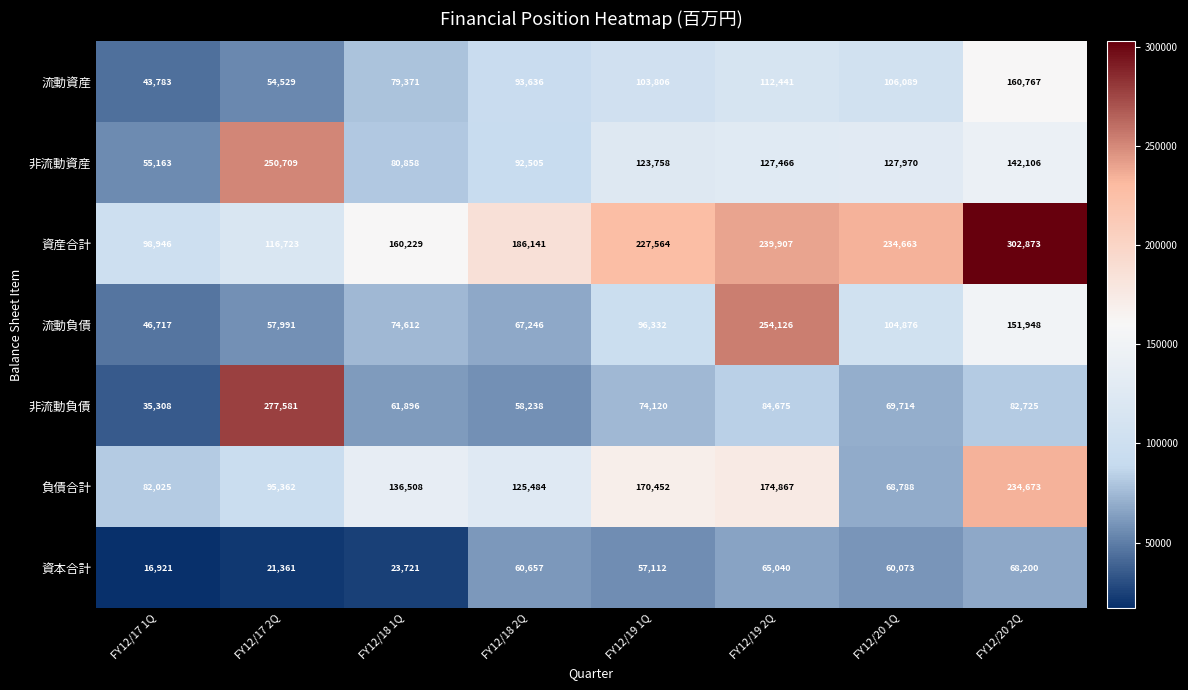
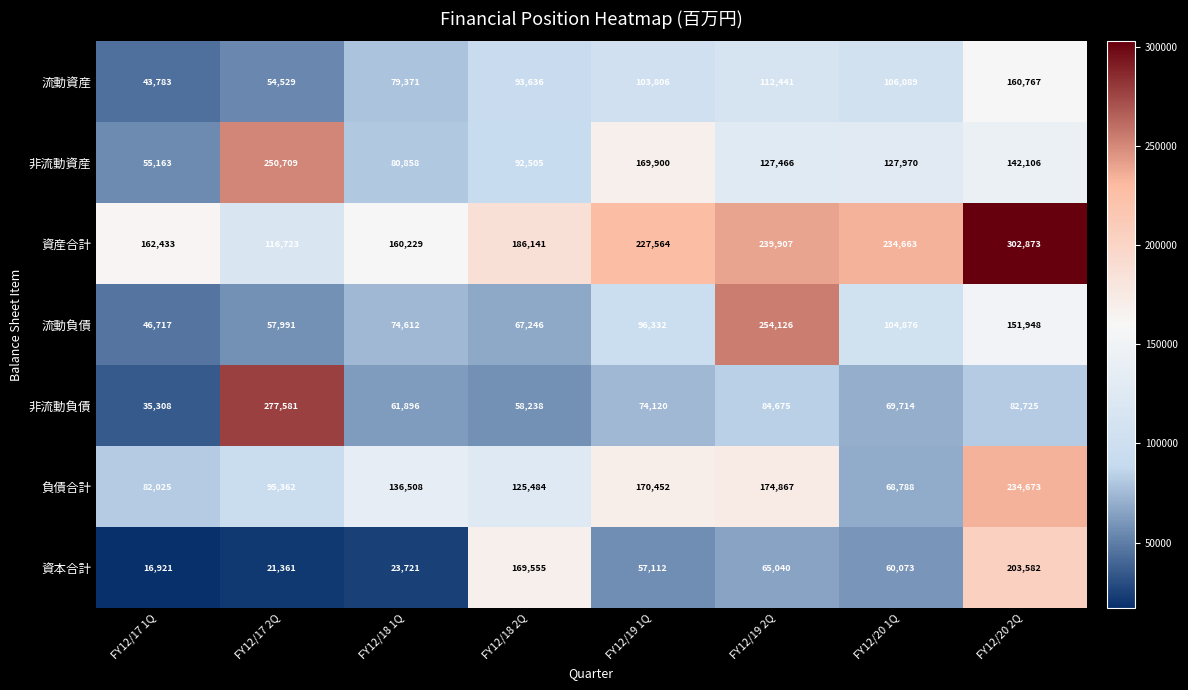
  {
    "流動資産": {
      "FY12/17 1Q": "43,783",
      "FY12/17 2Q": "54,529",
      "FY12/18 1Q": "79,371",
      "FY12/18 2Q": "93,636",
      "FY12/20 2Q": "160,767"
    },
    "非流動資産": {
      "FY12/17 1Q": "55,163",
      "FY12/17 2Q": "250,709",
      "FY12/18 1Q": "80,858",
      "FY12/18 2Q": "92,505",
-     "FY12/19 1Q": "123,758",
+     "FY12/19 1Q": "169,900",
      "FY12/19 2Q": "127,466",
      "FY12/20 1Q": "127,970",
      "FY12/20 2Q": "142,106"
    },
    "資産合計": {
-     "FY12/17 1Q": "98,946",
+     "FY12/17 1Q": "162,433",
      "FY12/18 1Q": "160,229",
      "FY12/18 2Q": "186,141",
      "FY12/19 1Q": "227,564",
      "FY12/19 2Q": "239,907",
      "FY12/20 1Q": "234,663",
      "FY12/20 2Q": "302,873"
    },
    "流動負債": {
      "FY12/17 1Q": "46,717",
      "FY12/17 2Q": "57,991",
      "FY12/18 1Q": "74,612",
      "FY12/18 2Q": "67,246",
      "FY12/19 1Q": "96,332",
      "FY12/19 2Q": "254,126",
      "FY12/20 2Q": "151,948"
    },
    "非流動負債": {
      "FY12/17 1Q": "35,308",
      "FY12/17 2Q": "277,581",
      "FY12/18 1Q": "61,896",
      "FY12/18 2Q": "58,238",
      "FY12/19 1Q": "74,120",
      "FY12/19 2Q": "84,675",
      "FY12/20 1Q": "69,714",
      "FY12/20 2Q": "82,725"
    },
    "負債合計": {
      "FY12/17 1Q": "82,025",
      "FY12/17 2Q": "95,362",
      "FY12/18 1Q": "136,508",
      "FY12/18 2Q": "125,484",
      "FY12/19 1Q": "170,452",
      "FY12/19 2Q": "174,867",
      "FY12/20 1Q": "68,788",
      "FY12/20 2Q": "234,673"
    },
    "資本合計": {
      "FY12/17 1Q": "16,921",
      "FY12/17 2Q": "21,361",
      "FY12/18 1Q": "23,721",
-     "FY12/18 2Q": "60,657",
+     "FY12/18 2Q": "169,555",
      "FY12/19 1Q": "57,112",
      "FY12/19 2Q": "65,040",
      "FY12/20 1Q": "60,073",
-     "FY12/20 2Q": "68,200"
+     "FY12/20 2Q": "203,582"
    }
  }
